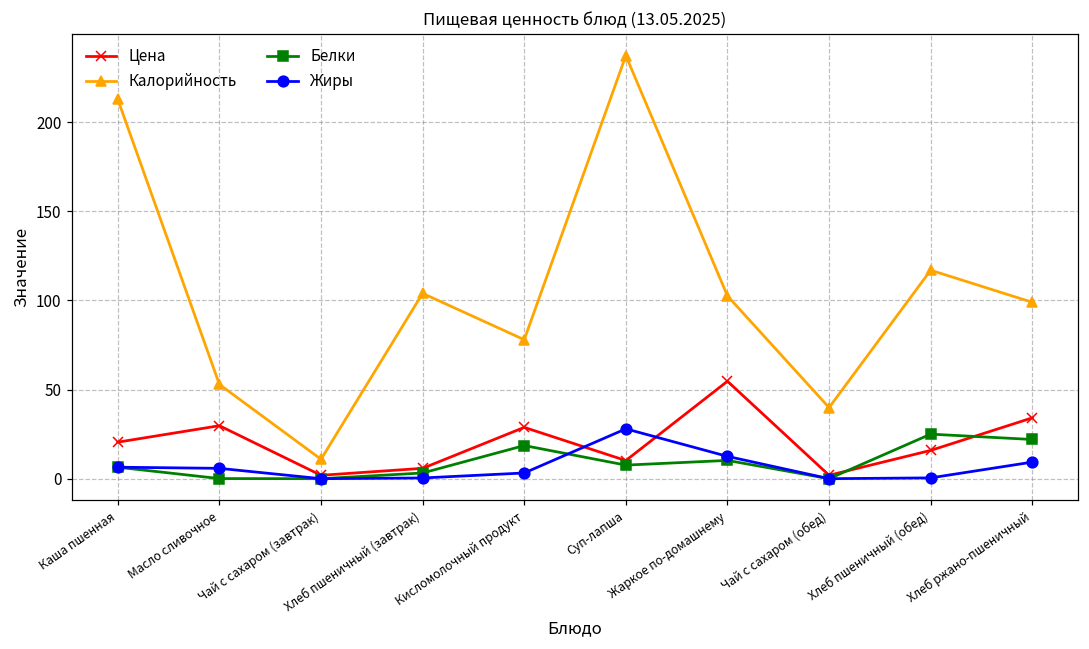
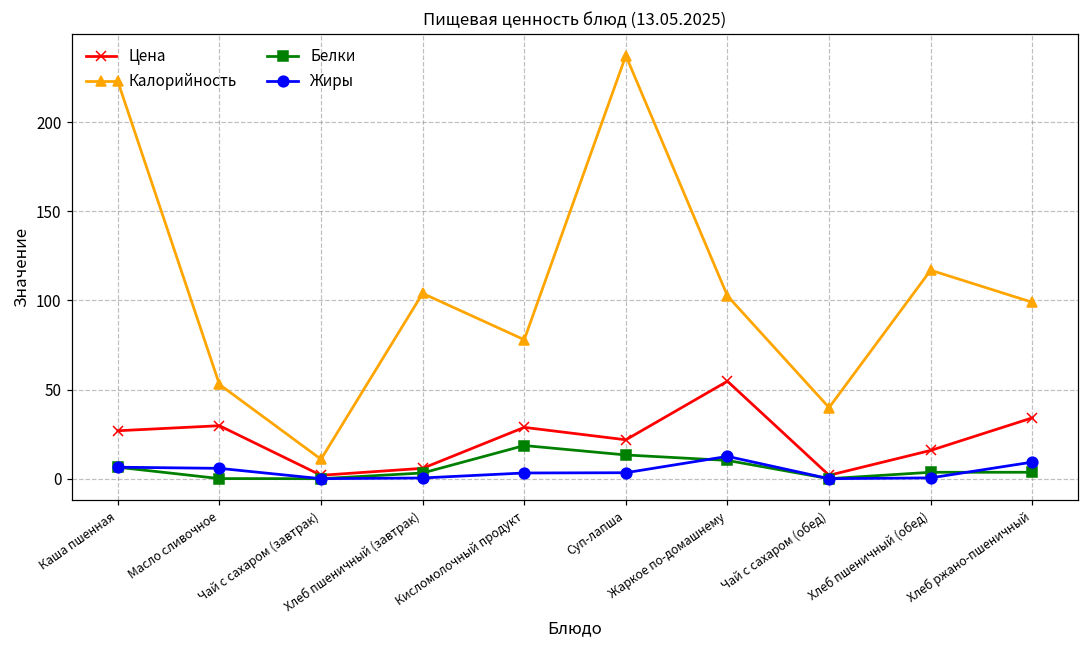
  {
    "Цена": {
-     "Каша пшенная": 21,
+     "Каша пшенная": 27,
      "Масло сливочное": 30,
      "Чай с сахаром (завтрак)": 2,
      "Хлеб пшеничный (завтрак)": 6,
      "Кисломолочный продукт": 29,
-     "Суп-лапша": 10,
+     "Суп-лапша": 22,
      "Жаркое по-домашнему": 55,
      "Чай с сахаром (обед)": 2,
      "Хлеб пшеничный (обед)": 16,
      "Хлеб ржано-пшеничный": 34
    },
    "Калорийность": {
-     "Каша пшенная": 213,
+     "Каша пшенная": 223,
      "Масло сливочное": 53,
      "Чай с сахаром (завтрак)": 11,
      "Хлеб пшеничный (завтрак)": 104,
      "Кисломолочный продукт": 78,
      "Суп-лапша": 237,
      "Жаркое по-домашнему": 103,
      "Чай с сахаром (обед)": 40,
      "Хлеб пшеничный (обед)": 117,
      "Хлеб ржано-пшеничный": 99
    },
    "Белки": {
      "Масло сливочное": 0,
      "Хлеб пшеничный (завтрак)": 3,
      "Кисломолочный продукт": 19,
-     "Суп-лапша": 8,
+     "Суп-лапша": 13,
      "Жаркое по-домашнему": 10,
-     "Хлеб пшеничный (обед)": 25,
-     "Хлеб ржано-пшеничный": 22
+     "Хлеб пшеничный (обед)": 4,
+     "Хлеб ржано-пшеничный": 4
    },
    "Жиры": {
      "Масло сливочное": 6,
      "Хлеб пшеничный (завтрак)": 0,
      "Кисломолочный продукт": 3,
-     "Суп-лапша": 28,
+     "Суп-лапша": 3,
      "Жаркое по-домашнему": 13,
      "Хлеб пшеничный (обед)": 0,
      "Хлеб ржано-пшеничный": 9
    }
  }
